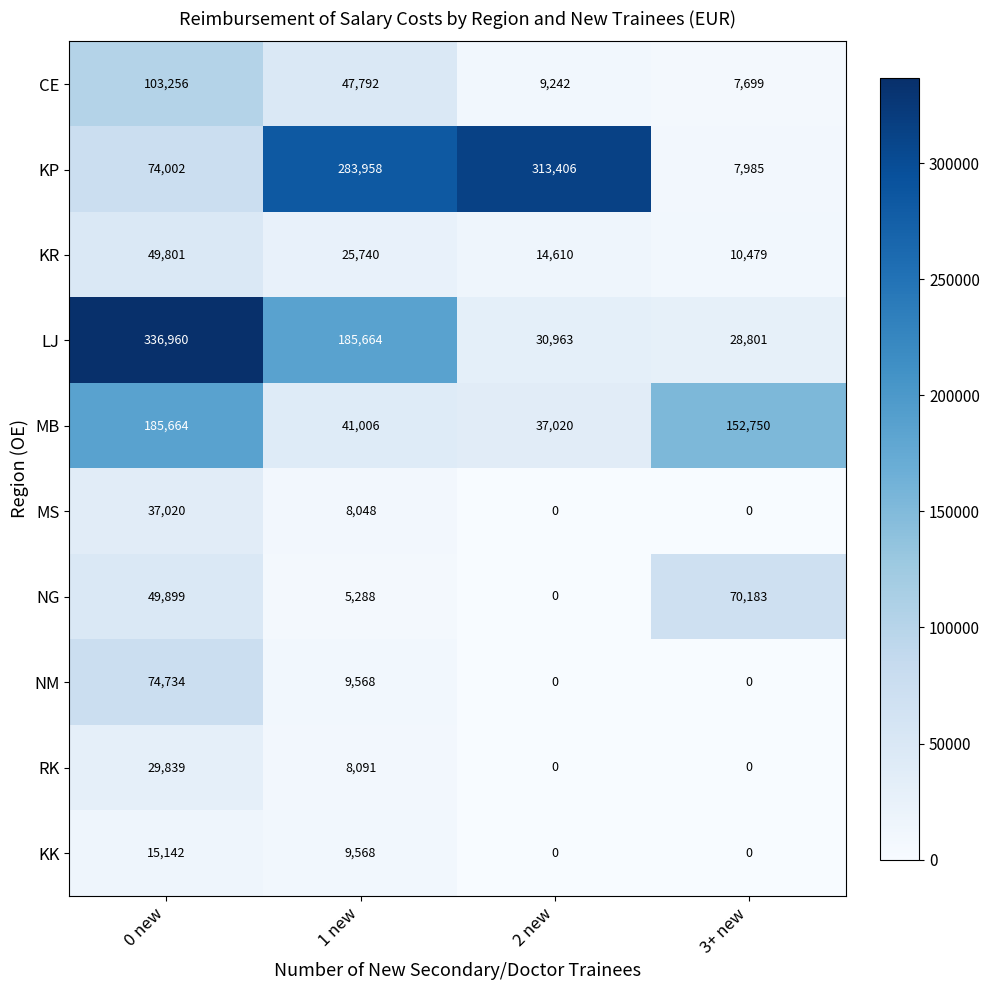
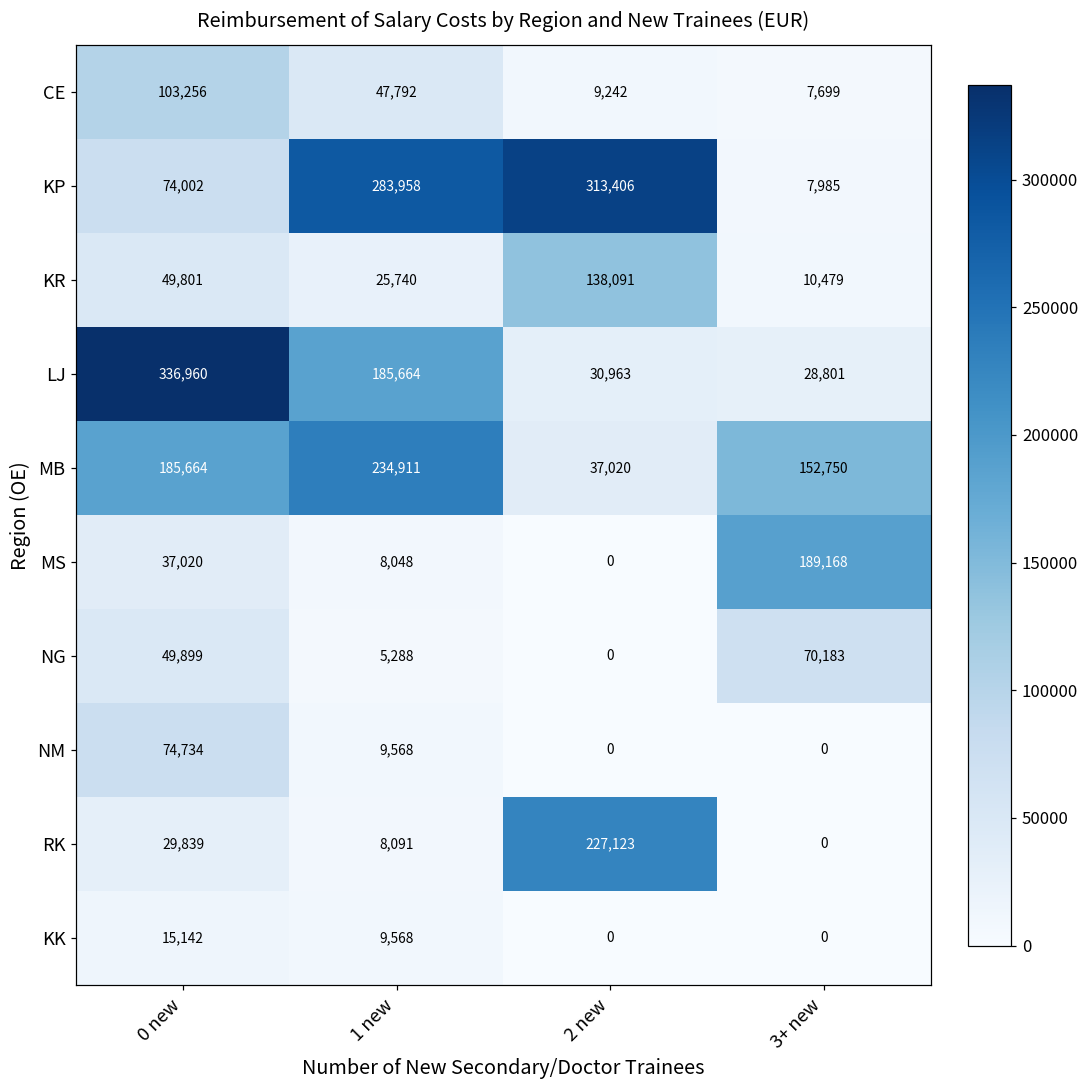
  {
    "CE": {
      "0 new": "103,256",
      "1 new": "47,792",
      "2 new": "9,242",
      "3+ new": "7,699"
    },
    "KP": {
      "0 new": "74,002",
      "1 new": "283,958",
      "2 new": "313,406",
      "3+ new": "7,985"
    },
    "KR": {
      "0 new": "49,801",
      "1 new": "25,740",
-     "2 new": "14,610",
+     "2 new": "138,091",
      "3+ new": "10,479"
    },
    "LJ": {
      "0 new": "336,960",
      "1 new": "185,664",
      "2 new": "30,963",
      "3+ new": "28,801"
    },
    "MB": {
      "0 new": "185,664",
-     "1 new": "41,006",
+     "1 new": "234,911",
      "2 new": "37,020",
      "3+ new": "152,750"
    },
    "MS": {
      "0 new": "37,020",
      "1 new": "8,048",
      "2 new": "0",
-     "3+ new": "0"
+     "3+ new": "189,168"
    },
    "NG": {
      "0 new": "49,899",
      "1 new": "5,288",
      "2 new": "0",
      "3+ new": "70,183"
    },
    "NM": {
      "0 new": "74,734",
      "1 new": "9,568",
      "2 new": "0",
      "3+ new": "0"
    },
    "RK": {
      "0 new": "29,839",
      "1 new": "8,091",
-     "2 new": "0",
+     "2 new": "227,123",
      "3+ new": "0"
    },
    "KK": {
      "0 new": "15,142",
      "1 new": "9,568",
      "2 new": "0",
      "3+ new": "0"
    }
  }
